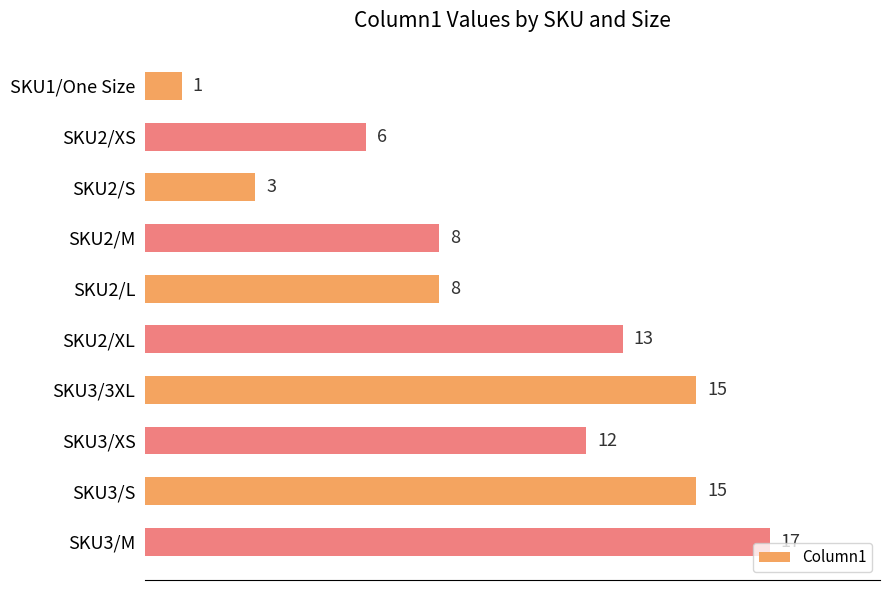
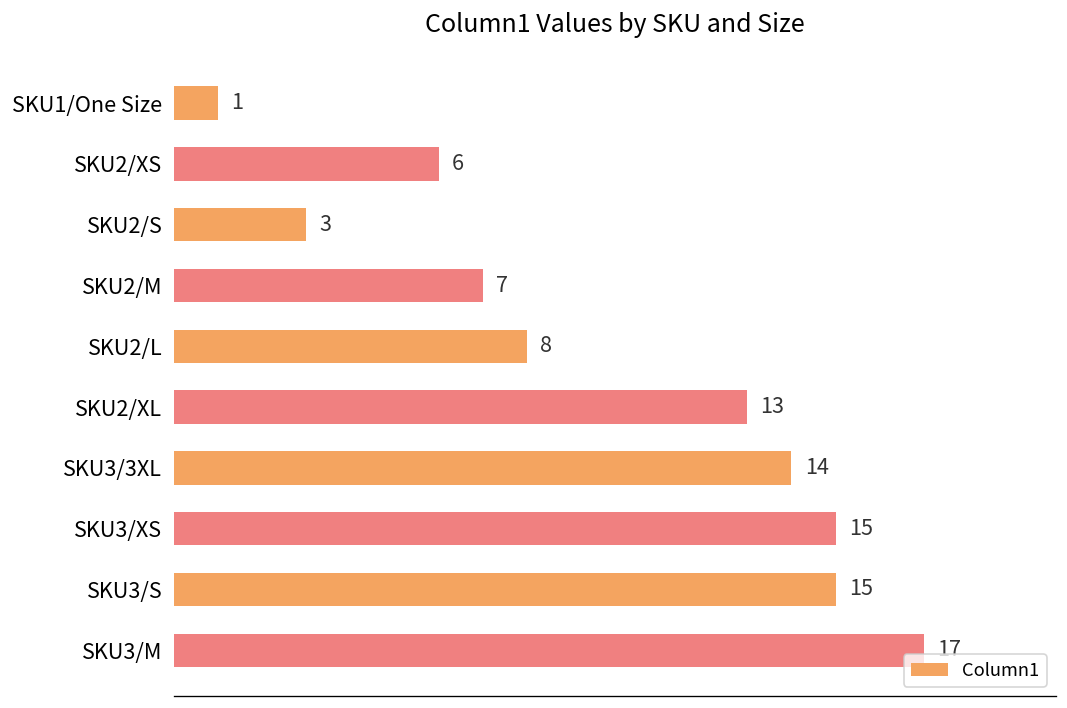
  {
    "SKU1/One Size": 1,
    "SKU2/XS": 6,
    "SKU2/S": 3,
-   "SKU2/M": 8,
+   "SKU2/M": 7,
    "SKU2/L": 8,
    "SKU2/XL": 13,
-   "SKU3/3XL": 15,
-   "SKU3/XS": 12,
+   "SKU3/3XL": 14,
+   "SKU3/XS": 15,
    "SKU3/S": 15
  }
